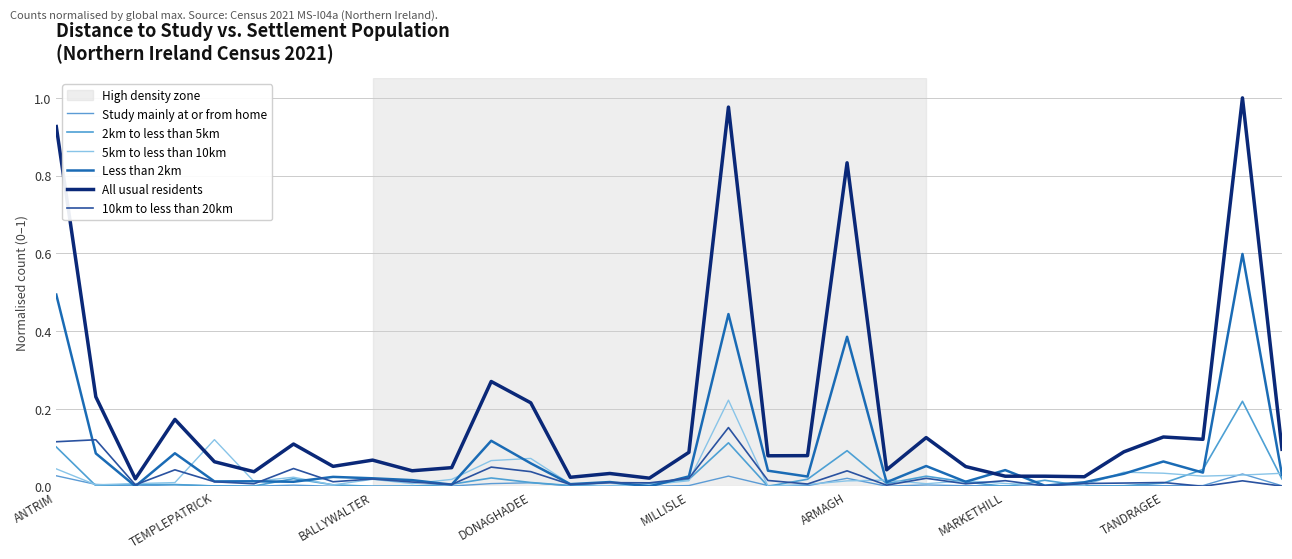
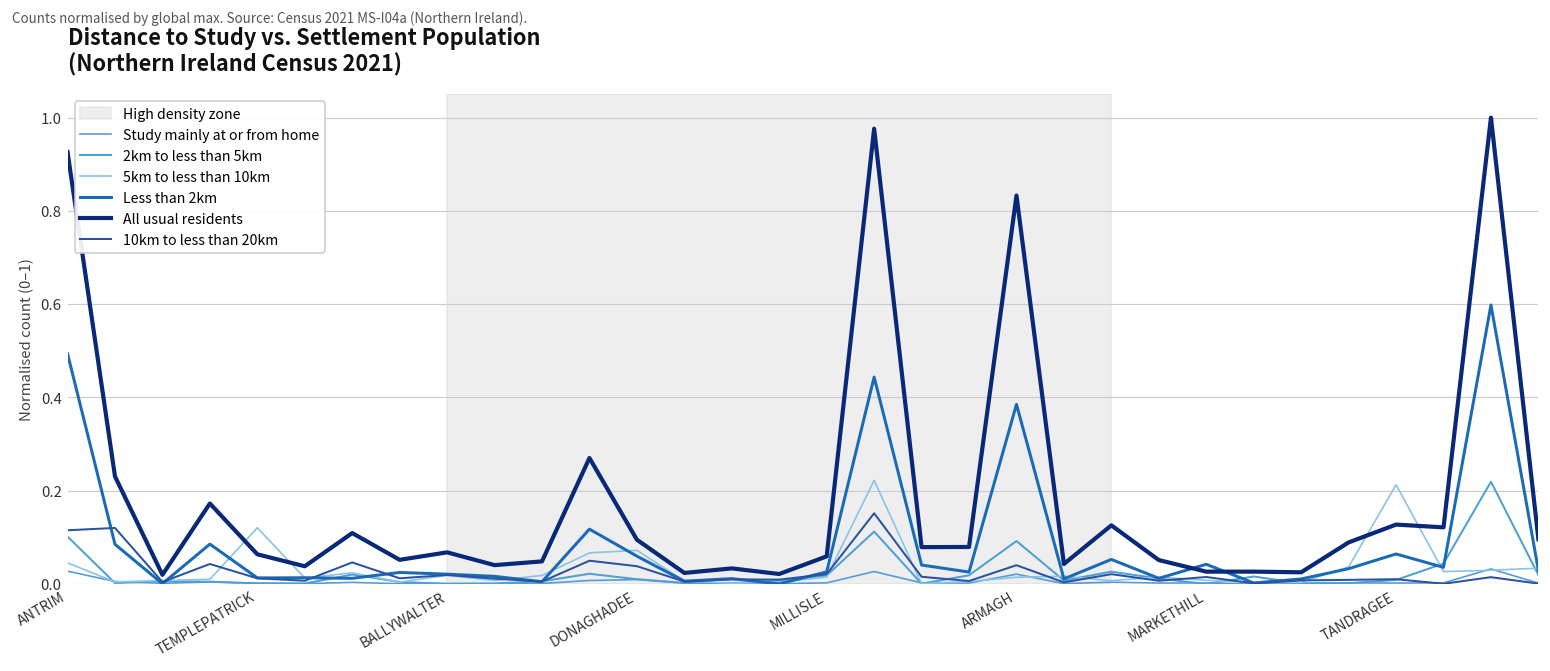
  {
    "5km to less than 10km": {
      "ANTRIM": 0.05,
      "TEMPLEPATRICK": 0.12,
      "DONAGHADEE": 0.07,
      "ARMAGH": 0.01,
-     "TANDRAGEE": 0.03
+     "TANDRAGEE": 0.21
    },
    "All usual residents": {
      "ANTRIM": 0.93,
      "TEMPLEPATRICK": 0.06,
      "BALLYWALTER": 0.07,
-     "DONAGHADEE": 0.22,
-     "MILLISLE": 0.09,
+     "DONAGHADEE": 0.09,
+     "MILLISLE": 0.06,
      "ARMAGH": 0.83,
      "MARKETHILL": 0.03,
      "TANDRAGEE": 0.13
    }
  }
